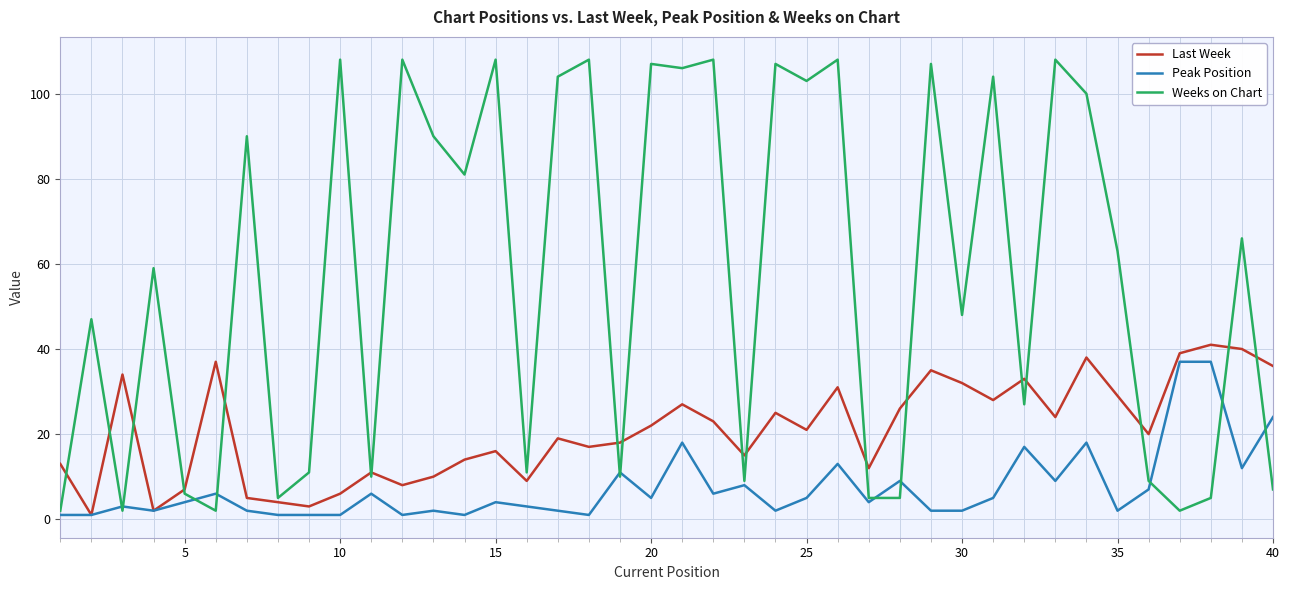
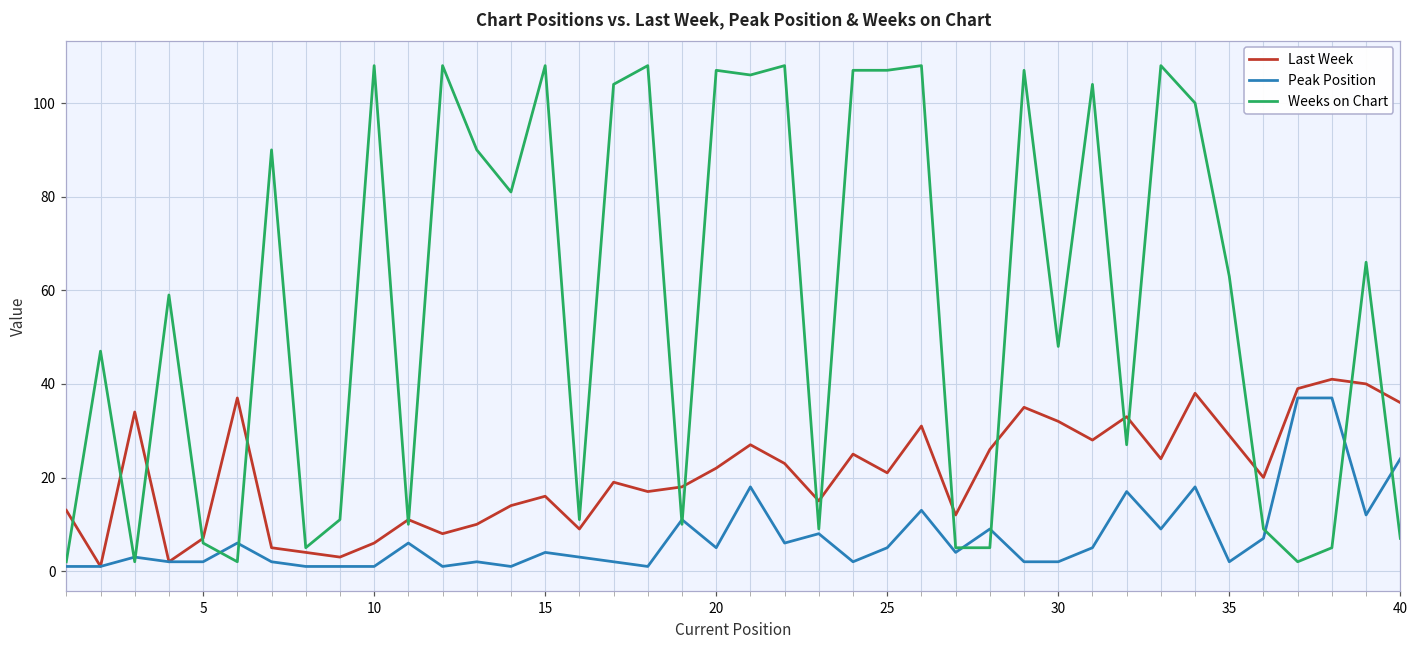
  {
    "Last Week": {
      "5": 7,
      "10": 6,
      "15": 16,
      "20": 22,
      "25": 21,
      "30": 32,
      "35": 29,
      "40": 36
    },
    "Peak Position": {
-     "5": 4,
+     "5": 2,
      "10": 1,
      "15": 4,
      "20": 5,
      "25": 5,
      "30": 2,
      "35": 2,
      "40": 24
    },
    "Weeks on Chart": {
      "5": 6,
      "10": 108,
      "15": 108,
      "20": 107,
-     "25": 103,
+     "25": 107,
      "30": 48,
      "35": 63,
      "40": 7
    }
  }
